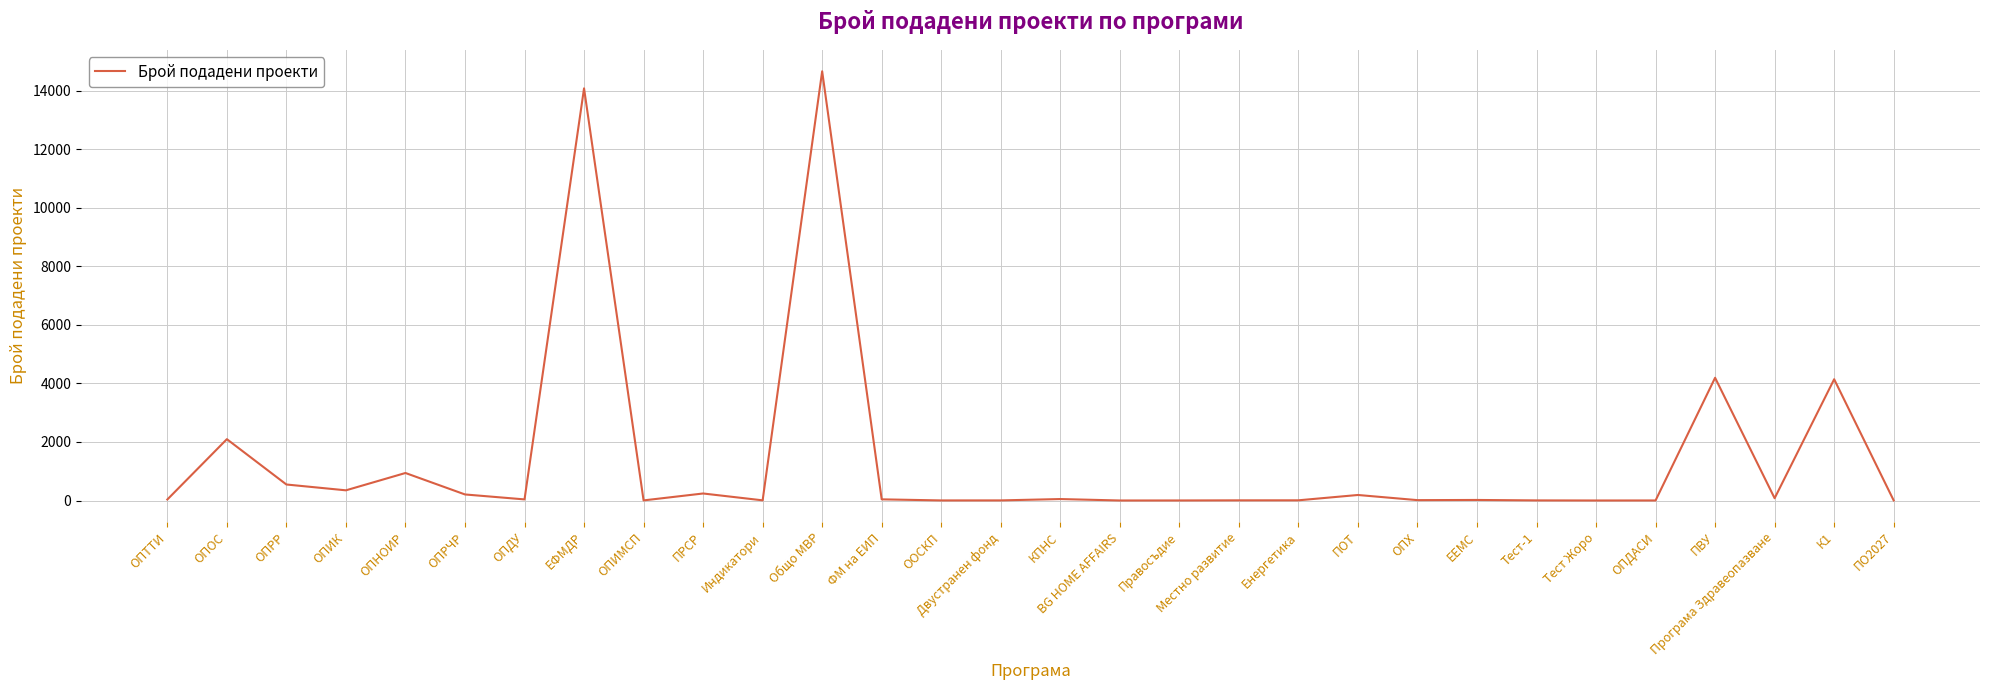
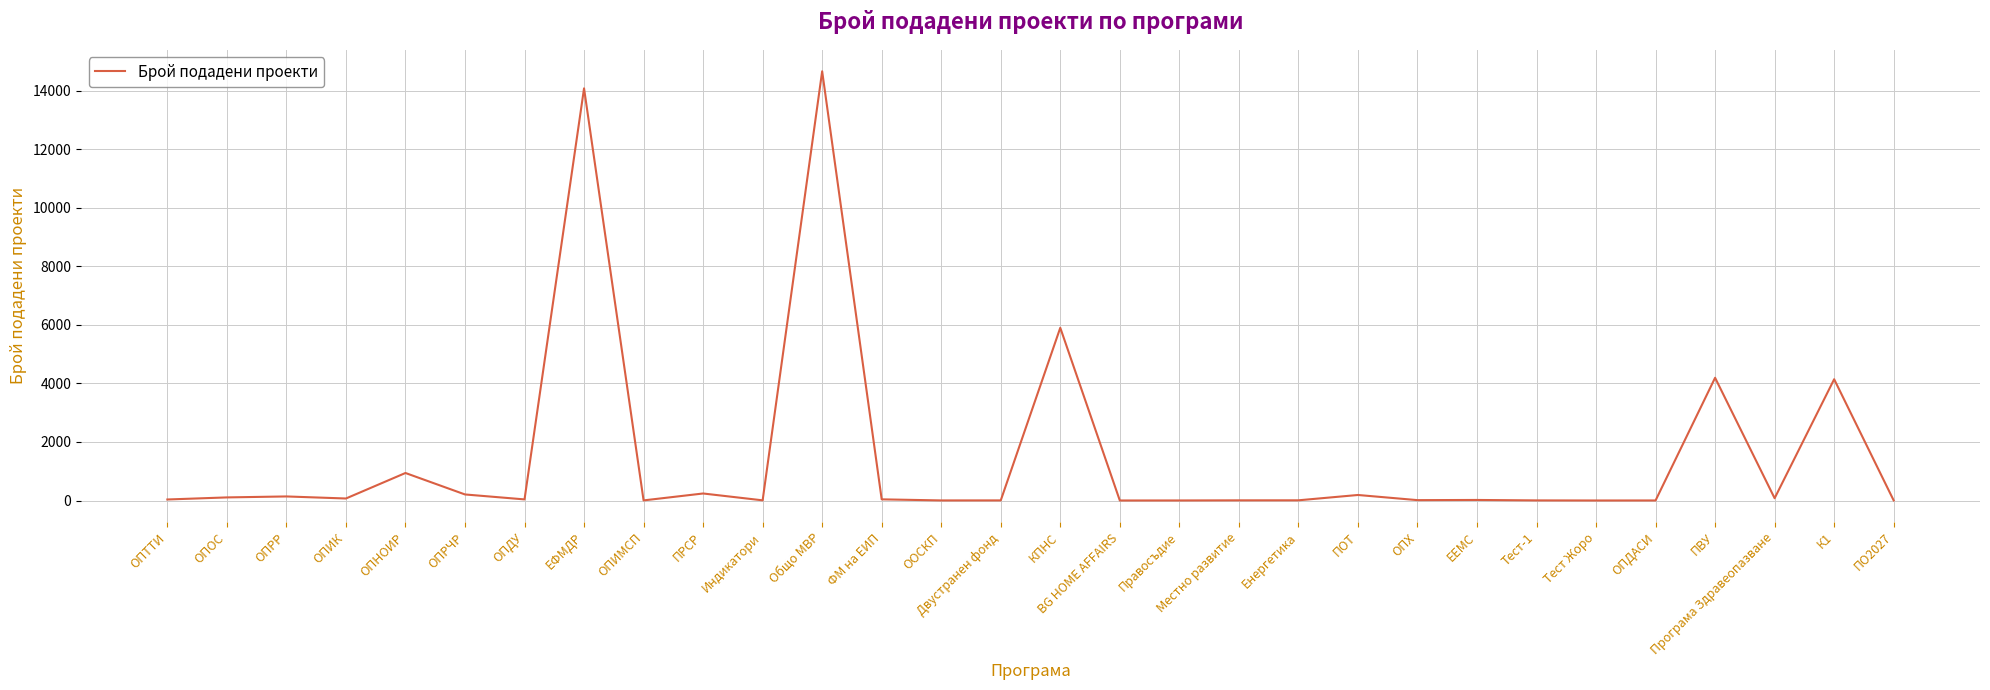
  {
    "ОПТТИ": 0,
-   "ОПОС": 2100,
-   "ОПРР": 500,
-   "ОПИК": 300,
+   "ОПОС": 100,
+   "ОПРР": 100,
+   "ОПИК": 100,
    "ОПНОИР": 900,
    "ОПРЧР": 200,
    "ОПДУ": 0,
    "ЕФМДР": 14100,
    "ОПИМСП": 0,
    "ПРСР": 200,
    "Индикатори": 0,
    "Общо МВР": 14700,
    "ФМ на ЕИП": 0,
    "ООСКП": 0,
    "Двустранен фонд": 0,
-   "КПНС": 100,
+   "КПНС": 5900,
    "BG HOME AFFAIRS": 0,
    "Правосъдие": 0,
    "Местно развитие": 0,
    "Енергетика": 0,
    "ПОТ": 200,
    "ОПХ": 0,
    "ЕЕМС": 0,
    "Тест-1": 0,
    "Тест Жоро": 0,
    "ОПДАСИ": 0,
    "ПВУ": 4200,
    "Програма Здравеопазване": 100,
    "К1": 4100,
    "ПО2027": 0
  }
